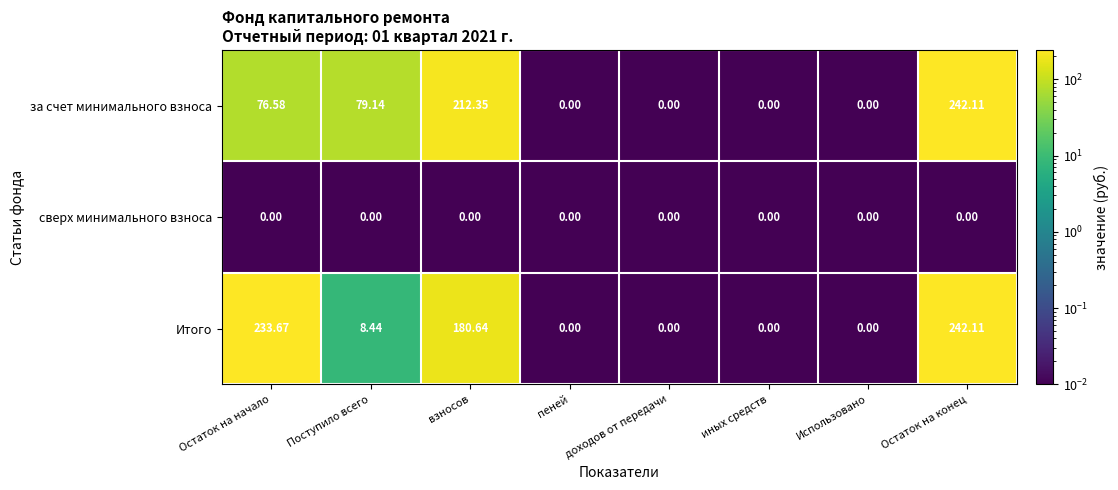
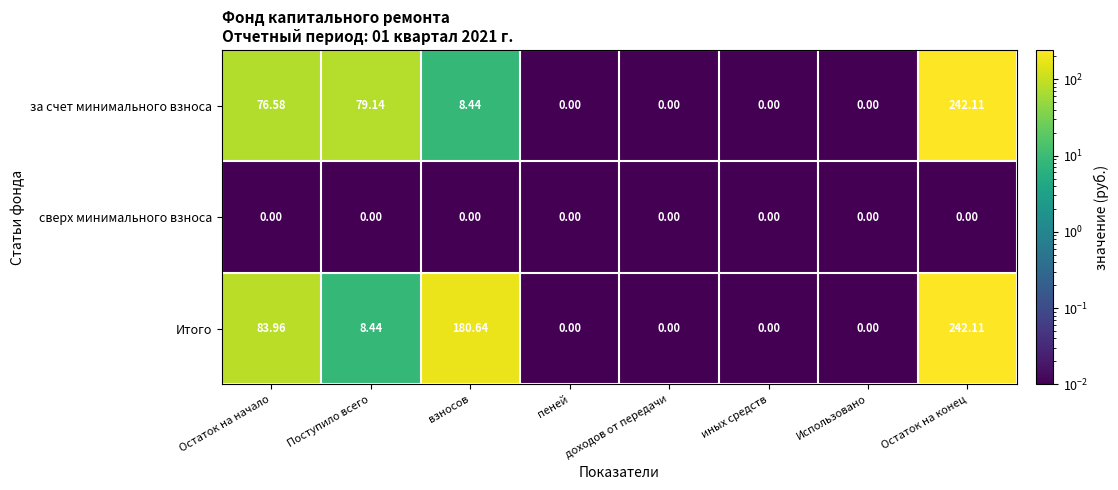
  {
    "за счет минимального взноса": {
      "Остаток на начало": 76.58,
      "Поступило всего": 79.14,
-     "взносов": 212.35,
+     "взносов": 8.44,
      "пеней": 0.00,
      "доходов от передачи": 0.00,
      "иных средств": 0.00,
      "Использовано": 0.00,
      "Остаток на конец": 242.11
    },
    "сверх минимального взноса": {
      "Остаток на начало": 0.00,
      "Поступило всего": 0.00,
      "взносов": 0.00,
      "пеней": 0.00,
      "доходов от передачи": 0.00,
      "иных средств": 0.00,
      "Использовано": 0.00,
      "Остаток на конец": 0.00
    },
    "Итого": {
-     "Остаток на начало": 233.67,
+     "Остаток на начало": 83.96,
      "Поступило всего": 8.44,
      "взносов": 180.64,
      "пеней": 0.00,
      "доходов от передачи": 0.00,
      "иных средств": 0.00,
      "Использовано": 0.00,
      "Остаток на конец": 242.11
    }
  }
